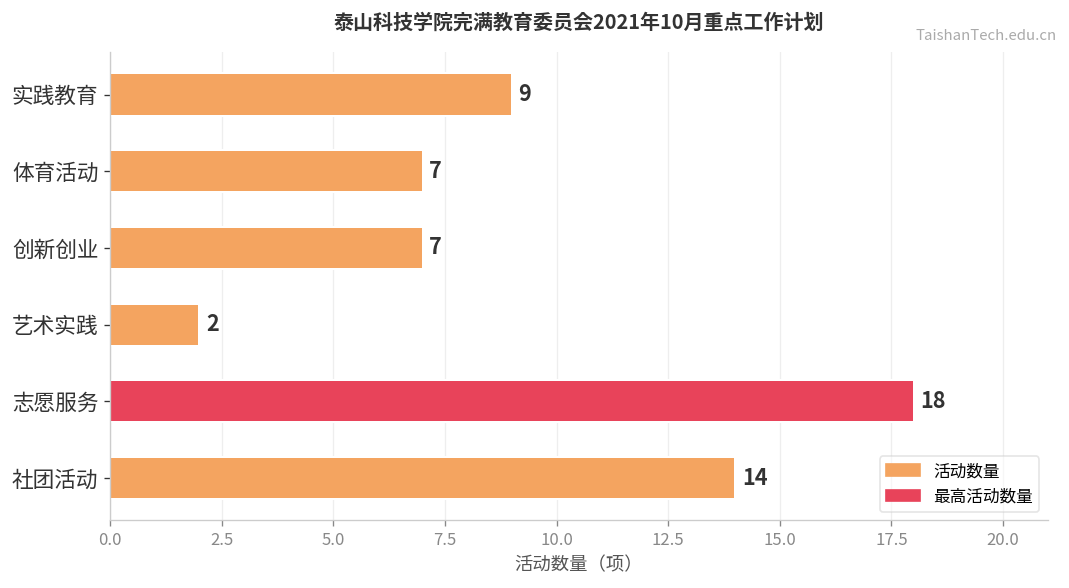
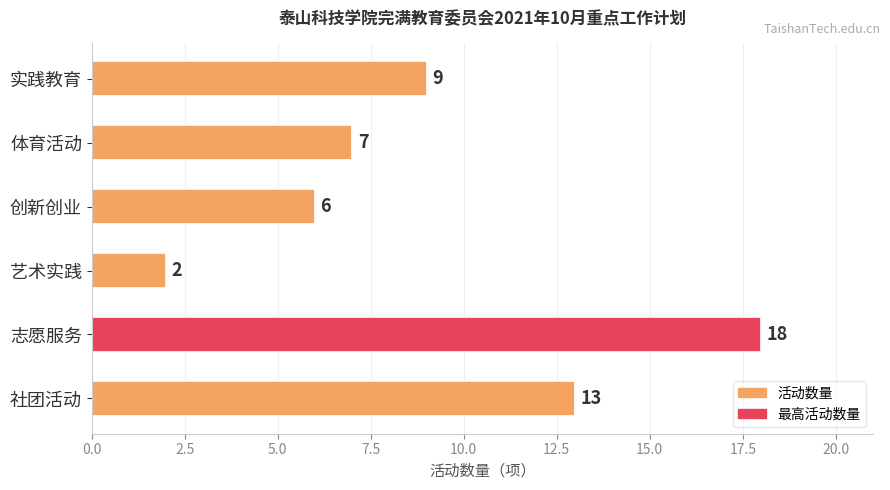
  {
    "实践教育": 9,
    "体育活动": 7,
-   "创新创业": 7,
+   "创新创业": 6,
    "艺术实践": 2,
    "志愿服务": 18,
-   "社团活动": 14
+   "社团活动": 13
  }
